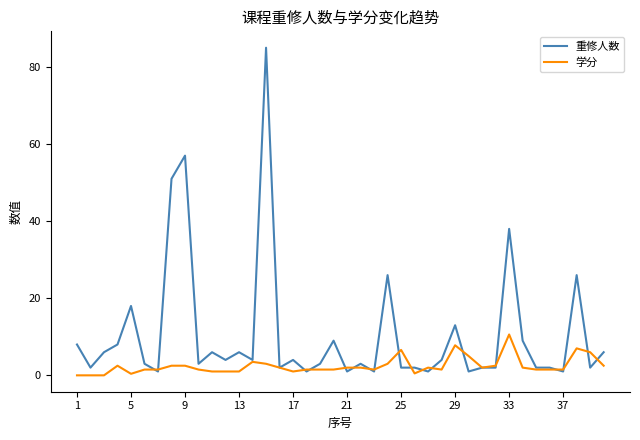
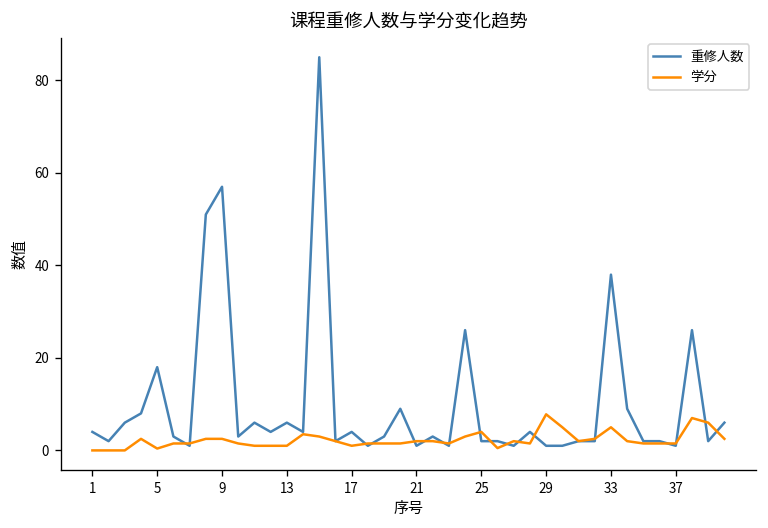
  {
    "重修人数": {
-     "1": 8,
+     "1": 4,
      "5": 18,
      "9": 57,
      "13": 6,
      "17": 4,
      "21": 1,
      "25": 2,
-     "29": 13,
+     "29": 1,
      "33": 38
    },
    "学分": {
      "1": 0,
      "5": 0,
      "9": 3,
      "13": 1,
      "17": 1,
      "21": 2,
-     "25": 7,
+     "25": 4,
      "29": 8,
-     "33": 11
+     "33": 5
    }
  }
